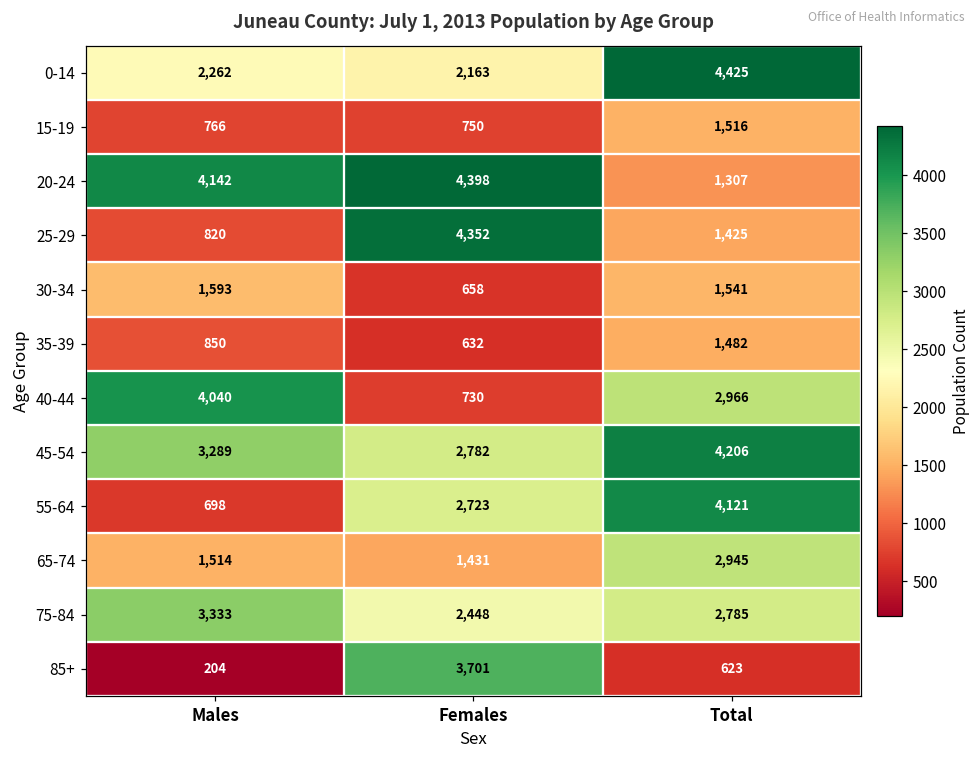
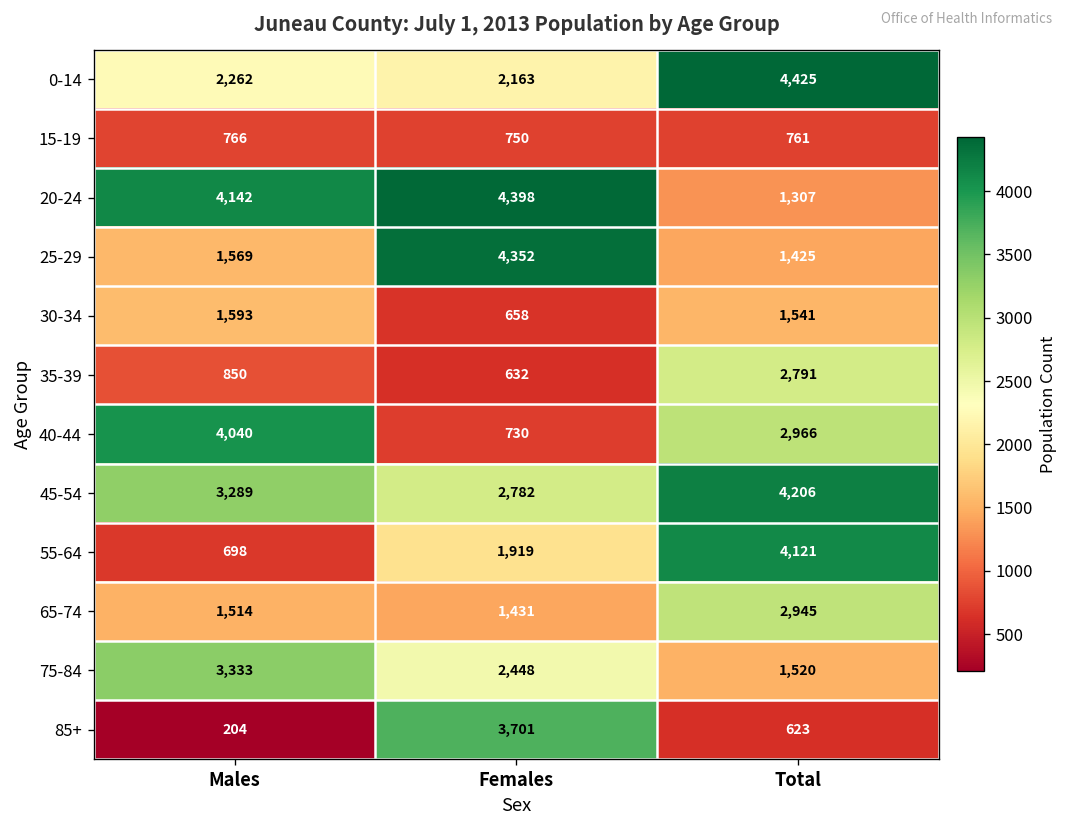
  {
    "0-14": {
      "Males": "2,262",
      "Females": "2,163",
      "Total": "4,425"
    },
    "15-19": {
      "Males": "766",
      "Females": "750",
-     "Total": "1,516"
+     "Total": "761"
    },
    "20-24": {
      "Males": "4,142",
      "Females": "4,398",
      "Total": "1,307"
    },
    "25-29": {
-     "Males": "820",
+     "Males": "1,569",
      "Females": "4,352",
      "Total": "1,425"
    },
    "30-34": {
      "Males": "1,593",
      "Females": "658",
      "Total": "1,541"
    },
    "35-39": {
      "Males": "850",
      "Females": "632",
-     "Total": "1,482"
+     "Total": "2,791"
    },
    "40-44": {
      "Males": "4,040",
      "Females": "730",
      "Total": "2,966"
    },
    "45-54": {
      "Males": "3,289",
      "Females": "2,782",
      "Total": "4,206"
    },
    "55-64": {
      "Males": "698",
-     "Females": "2,723",
+     "Females": "1,919",
      "Total": "4,121"
    },
    "65-74": {
      "Males": "1,514",
      "Females": "1,431",
      "Total": "2,945"
    },
    "75-84": {
      "Males": "3,333",
      "Females": "2,448",
-     "Total": "2,785"
+     "Total": "1,520"
    },
    "85+": {
      "Males": "204",
      "Females": "3,701",
      "Total": "623"
    }
  }
